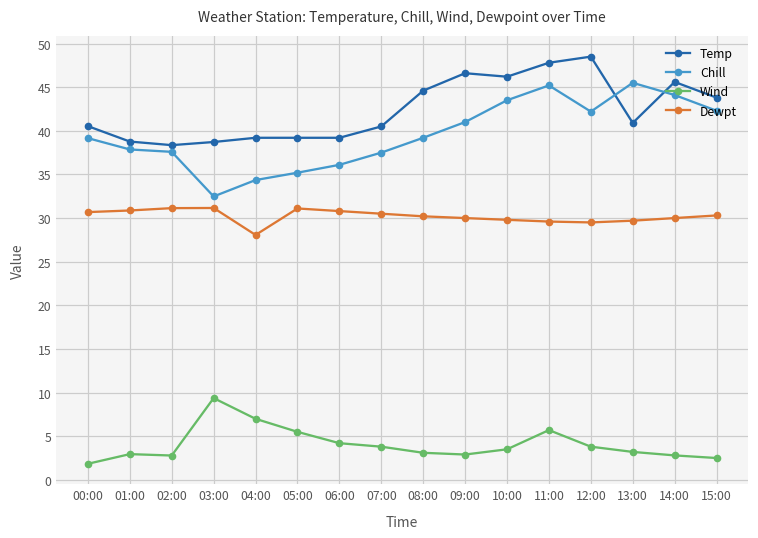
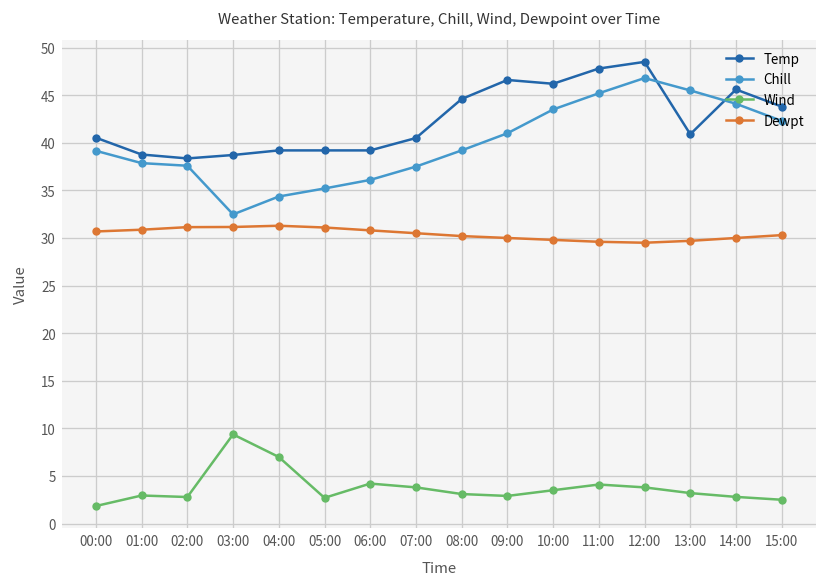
  {
    "Temp": {
      "00:00": 41,
      "01:00": 39,
      "02:00": 38,
      "03:00": 39,
      "04:00": 39,
      "05:00": 39,
      "06:00": 39,
      "07:00": 41,
      "08:00": 45,
      "09:00": 47,
      "10:00": 46,
      "11:00": 48,
      "12:00": 49,
      "13:00": 41,
      "14:00": 46,
      "15:00": 44
    },
    "Chill": {
      "00:00": 39,
      "01:00": 38,
      "02:00": 38,
      "03:00": 32,
      "04:00": 34,
      "05:00": 35,
      "06:00": 36,
      "07:00": 38,
      "08:00": 39,
      "09:00": 41,
      "10:00": 44,
      "11:00": 45,
-     "12:00": 42,
+     "12:00": 47,
      "13:00": 46,
      "14:00": 44,
      "15:00": 42
    },
    "Wind": {
      "00:00": 2,
      "01:00": 3,
      "02:00": 3,
      "03:00": 9,
      "04:00": 7,
-     "05:00": 6,
+     "05:00": 3,
      "06:00": 4,
      "07:00": 4,
      "08:00": 3,
      "09:00": 3,
      "10:00": 4,
-     "11:00": 6,
+     "11:00": 4,
      "12:00": 4,
      "13:00": 3,
      "14:00": 3,
      "15:00": 3
    },
    "Dewpt": {
      "00:00": 31,
      "01:00": 31,
      "02:00": 31,
      "03:00": 31,
-     "04:00": 28,
+     "04:00": 31,
      "05:00": 31,
      "06:00": 31,
      "07:00": 31,
      "08:00": 30,
      "09:00": 30,
      "10:00": 30,
      "11:00": 30,
      "12:00": 30,
      "13:00": 30,
      "14:00": 30,
      "15:00": 30
    }
  }
